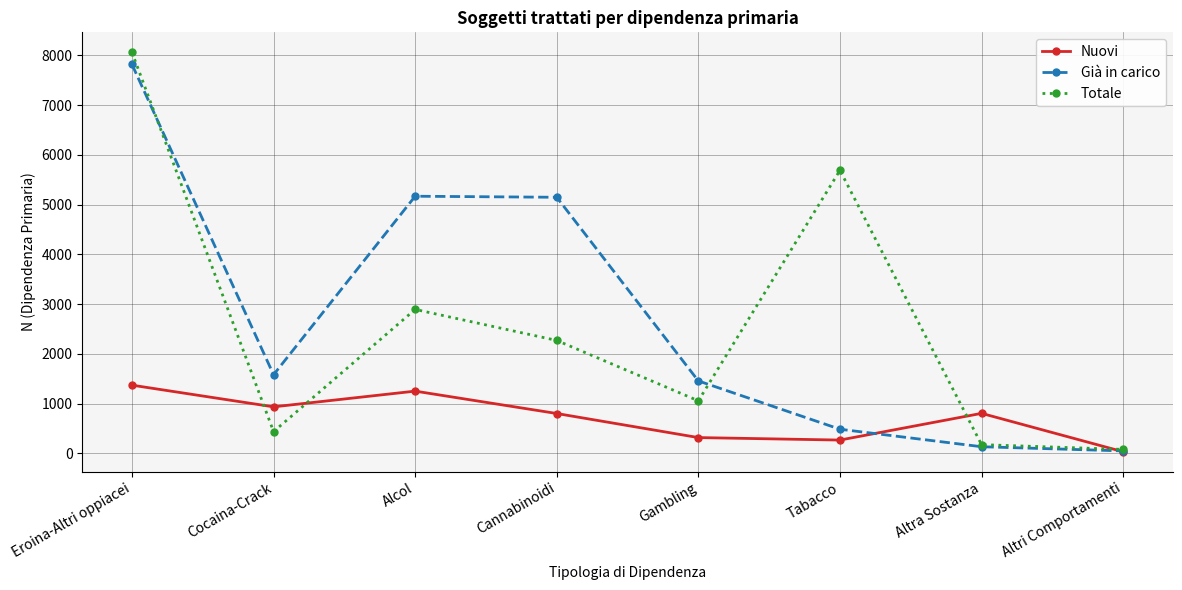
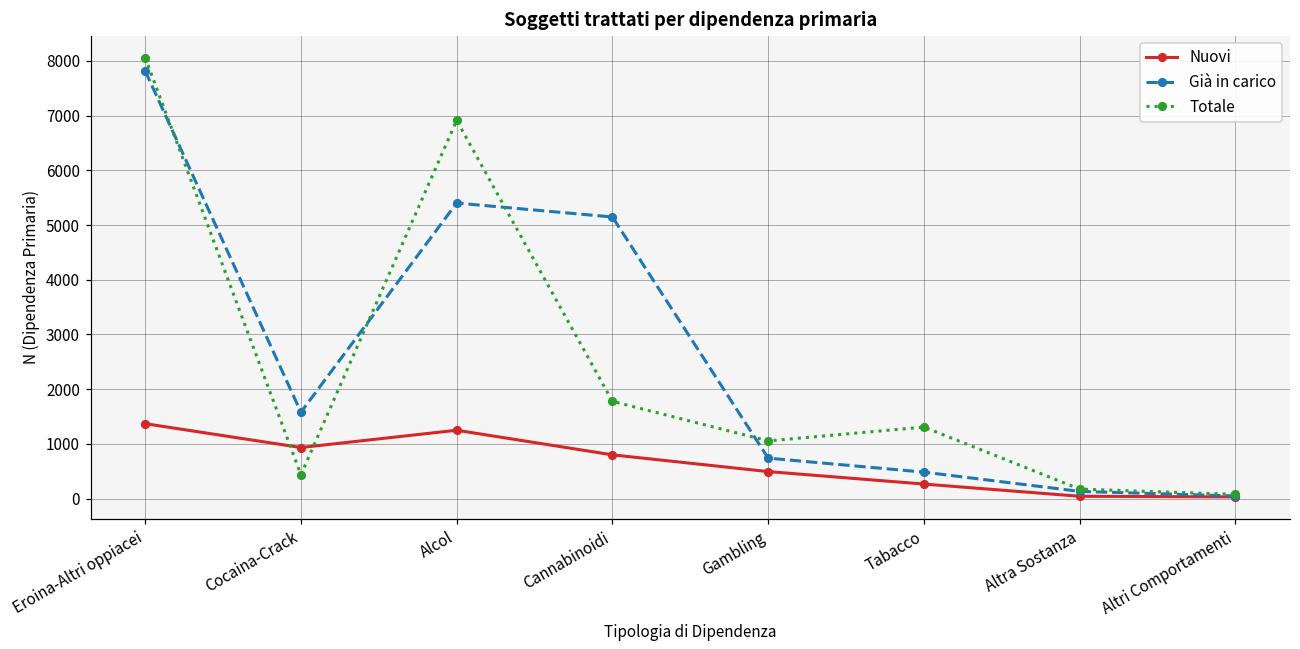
  {
    "Nuovi": {
      "Eroina-Altri oppiacei": 1400,
      "Cocaina-Crack": 900,
      "Alcol": 1200,
      "Cannabinoidi": 800,
-     "Gambling": 300,
+     "Gambling": 500,
      "Tabacco": 300,
-     "Altra Sostanza": 800
+     "Altra Sostanza": 0
    },
    "Già in carico": {
      "Eroina-Altri oppiacei": 7800,
      "Cocaina-Crack": 1600,
-     "Alcol": 5200,
+     "Alcol": 5400,
      "Cannabinoidi": 5100,
-     "Gambling": 1500,
+     "Gambling": 700,
      "Tabacco": 500
    },
    "Totale": {
      "Eroina-Altri oppiacei": 8100,
      "Cocaina-Crack": 400,
-     "Alcol": 2900,
-     "Cannabinoidi": 2300,
+     "Alcol": 6900,
+     "Cannabinoidi": 1800,
      "Gambling": 1100,
-     "Tabacco": 5700
+     "Tabacco": 1300
    }
  }
